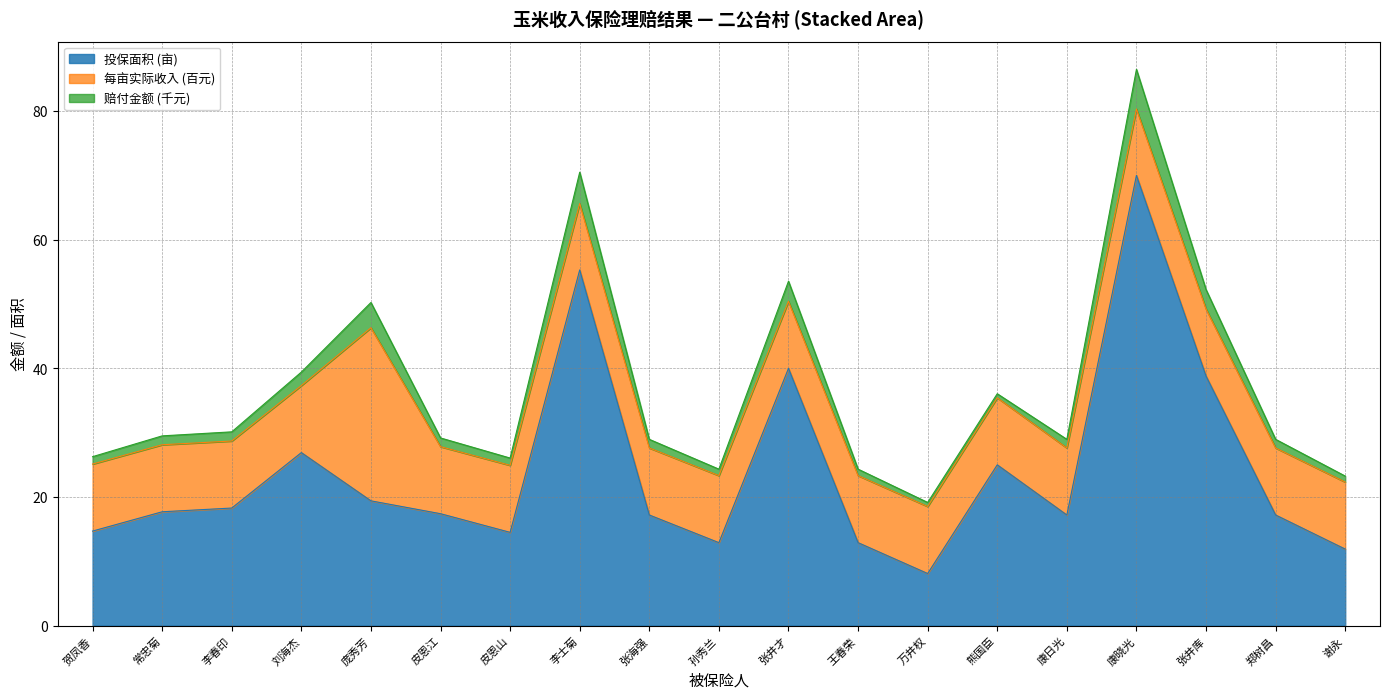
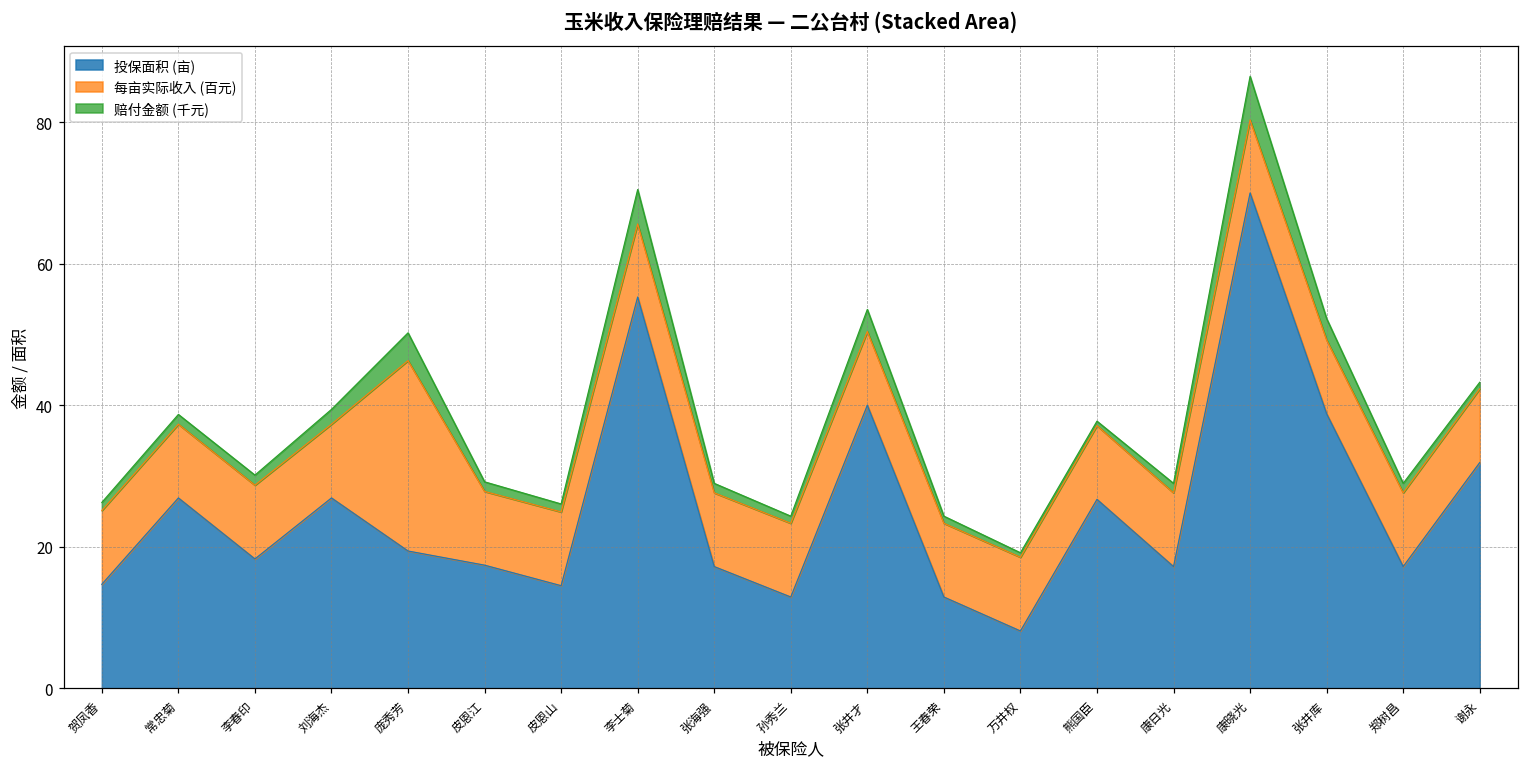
  {
    "投保面积 (亩)": {
      "贺凤香": 15,
-     "常忠菊": 18,
+     "常忠菊": 27,
      "李春印": 18,
      "刘海杰": 27,
      "庞秀芳": 19,
      "皮恩江": 17,
      "皮恩山": 15,
      "李士菊": 55,
      "张海强": 17,
      "孙秀兰": 13,
      "张井才": 40,
      "王春荣": 13,
      "万井权": 8,
-     "熊国臣": 25,
+     "熊国臣": 27,
      "康日光": 17,
      "康晓光": 70,
      "张井库": 39,
      "郑树昌": 17,
-     "谢永": 12
+     "谢永": 32
    },
    "每亩实际收入 (百元)": {
      "贺凤香": 10,
      "常忠菊": 10,
      "李春印": 10,
      "刘海杰": 10,
      "庞秀芳": 27,
      "皮恩江": 10,
      "皮恩山": 10,
      "李士菊": 10,
      "张海强": 10,
      "孙秀兰": 10,
      "张井才": 10,
      "王春荣": 10,
      "万井权": 10,
      "熊国臣": 10,
      "康日光": 10,
      "康晓光": 10,
      "张井库": 10,
      "郑树昌": 10,
      "谢永": 10
    },
    "赔付金额 (千元)": {
      "贺凤香": 1,
      "常忠菊": 1,
      "李春印": 1,
      "刘海杰": 2,
      "庞秀芳": 4,
      "皮恩江": 1,
      "皮恩山": 1,
      "李士菊": 5,
      "张海强": 1,
      "孙秀兰": 1,
      "张井才": 3,
      "王春荣": 1,
      "万井权": 1,
      "熊国臣": 1,
      "康日光": 1,
      "康晓光": 6,
      "张井库": 3,
      "郑树昌": 1,
      "谢永": 1
    }
  }
